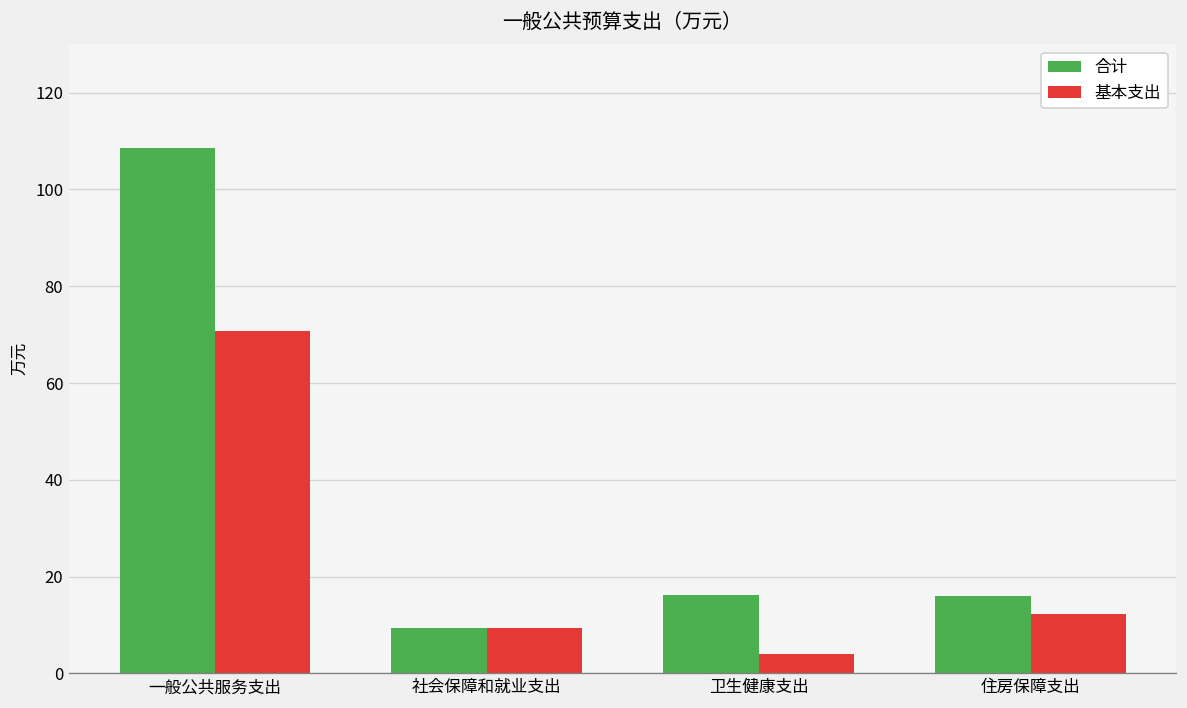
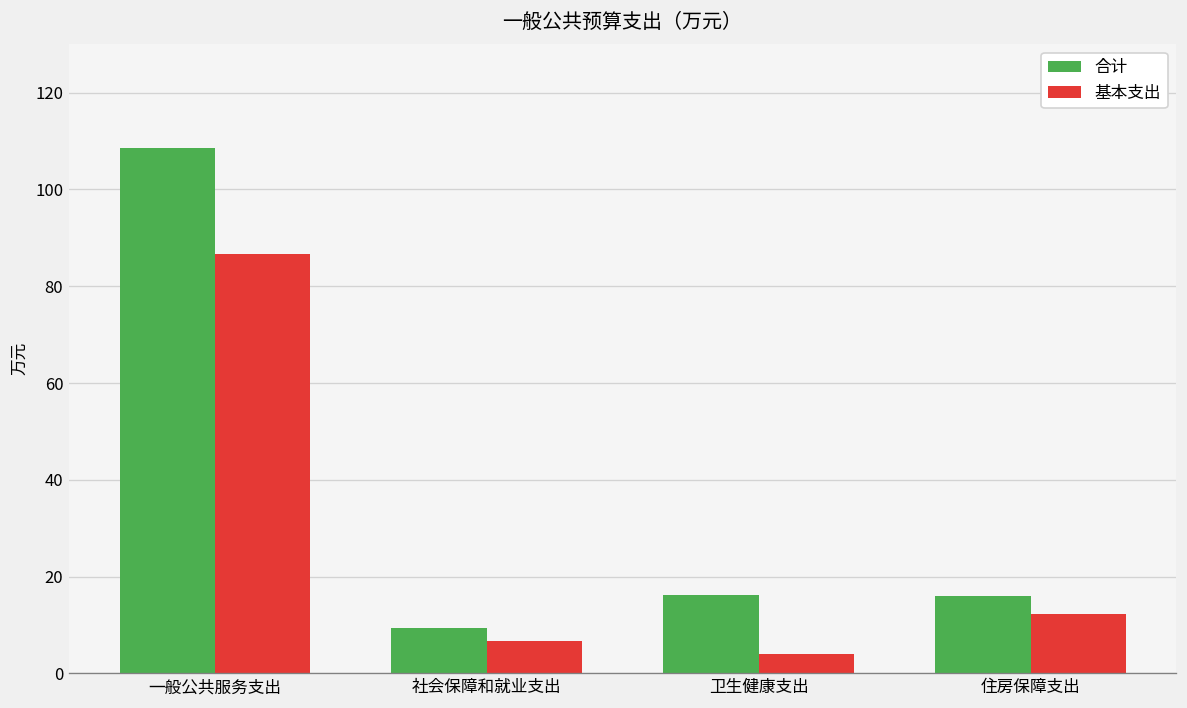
  {
    "合计": {
      "一般公共服务支出": 109,
      "社会保障和就业支出": 9,
      "卫生健康支出": 16,
      "住房保障支出": 16
    },
    "基本支出": {
-     "一般公共服务支出": 71,
-     "社会保障和就业支出": 9,
+     "一般公共服务支出": 87,
+     "社会保障和就业支出": 7,
      "卫生健康支出": 4,
      "住房保障支出": 12
    }
  }
